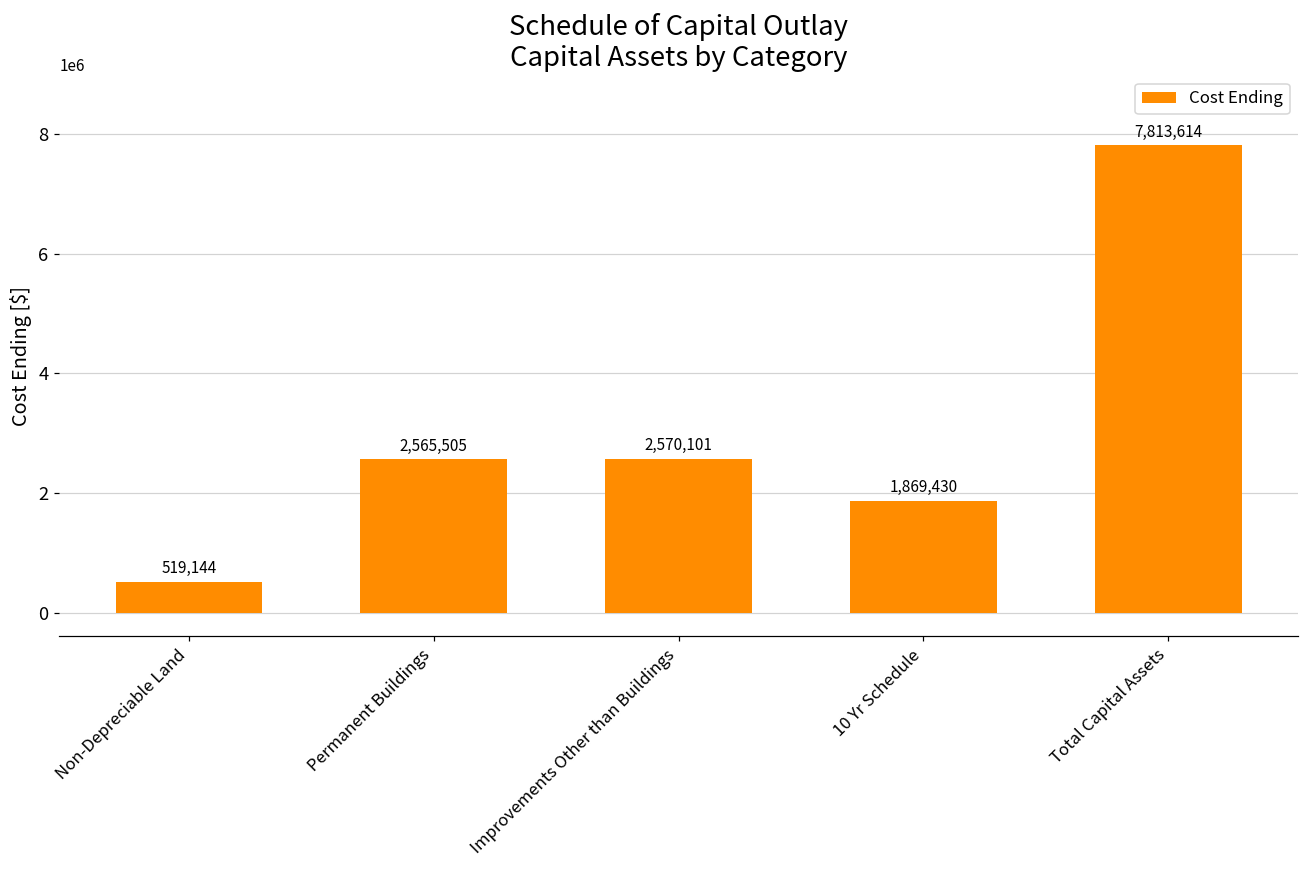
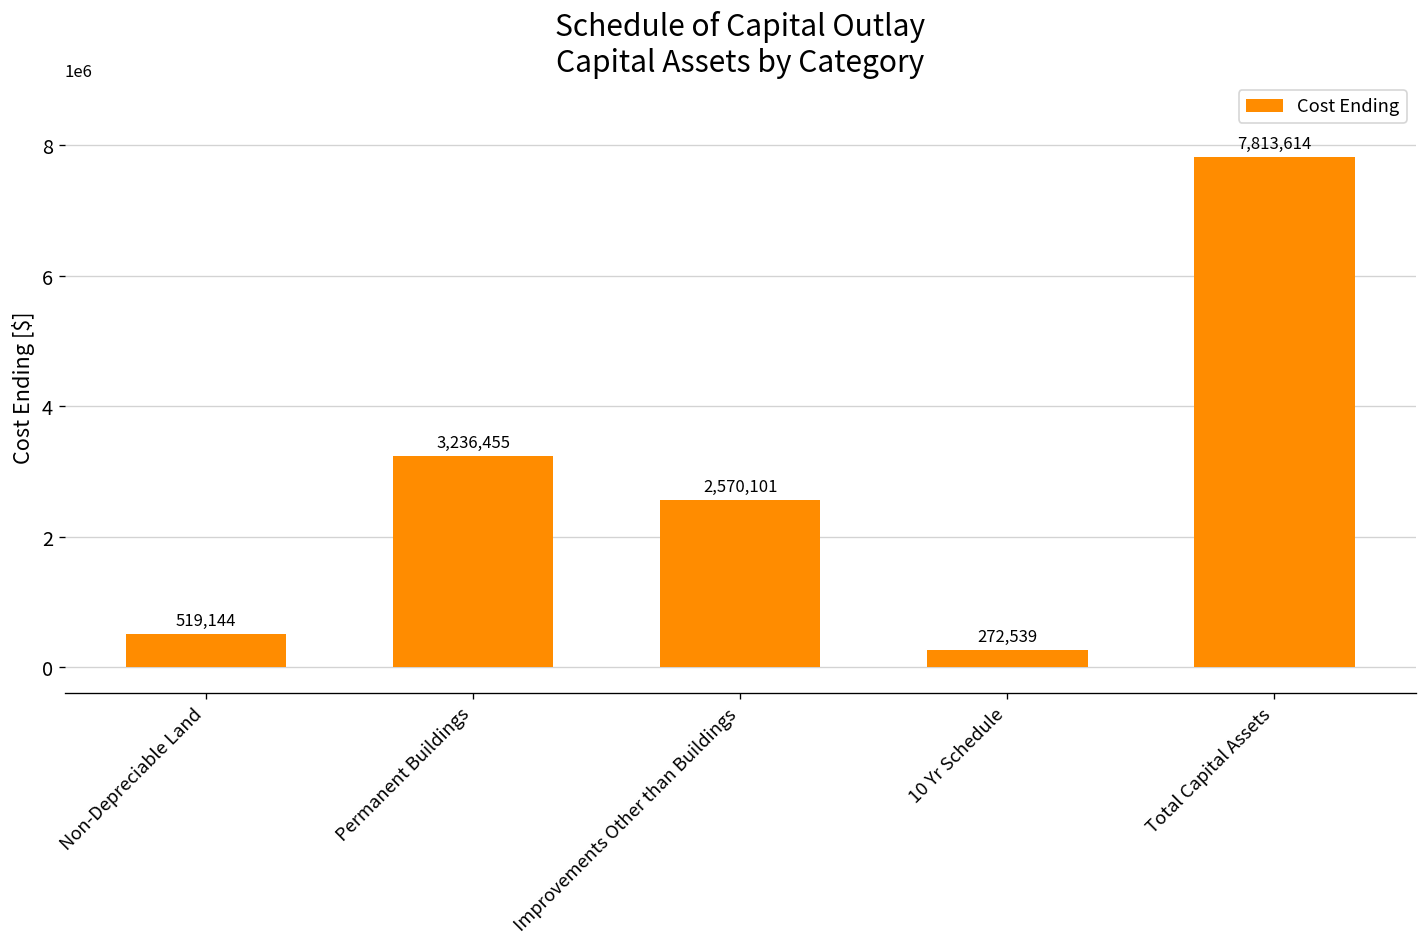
  {
    "Non-Depreciable Land": "519,144",
-   "Permanent Buildings": "2,565,505",
+   "Permanent Buildings": "3,236,455",
    "Improvements Other than Buildings": "2,570,101",
-   "10 Yr Schedule": "1,869,430",
+   "10 Yr Schedule": "272,539",
    "Total Capital Assets": "7,813,614"
  }
